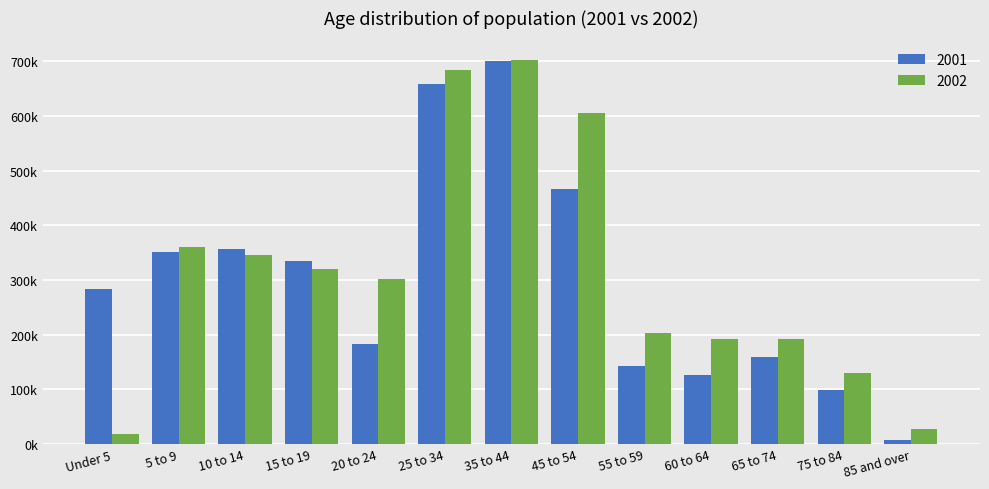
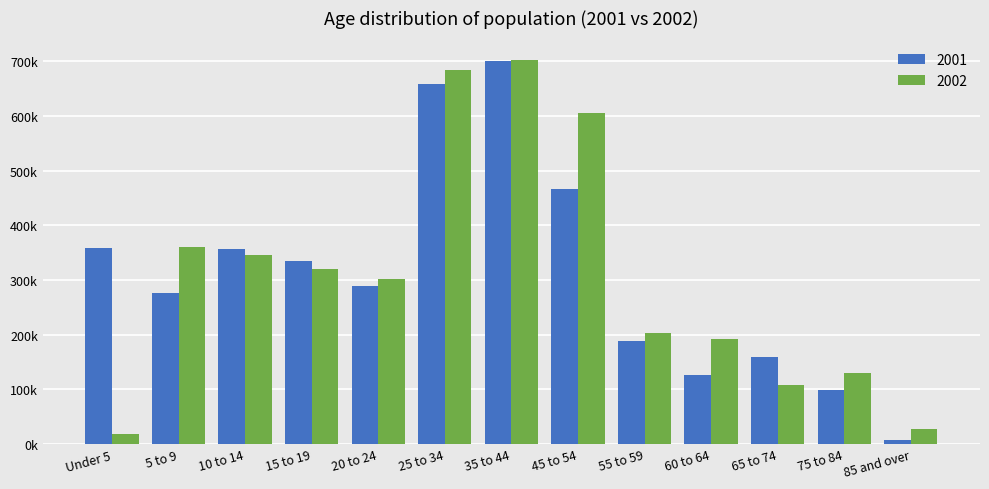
  {
    "2001": {
-     "Under 5": 280000,
-     "5 to 9": 350000,
+     "Under 5": 360000,
+     "5 to 9": 280000,
      "10 to 14": 360000,
      "15 to 19": 330000,
-     "20 to 24": 180000,
+     "20 to 24": 290000,
      "25 to 34": 660000,
      "35 to 44": 700000,
      "45 to 54": 470000,
-     "55 to 59": 140000,
+     "55 to 59": 190000,
      "60 to 64": 130000,
      "65 to 74": 160000,
      "75 to 84": 100000,
      "85 and over": 10000
    },
    "2002": {
      "Under 5": 20000,
      "5 to 9": 360000,
      "10 to 14": 340000,
      "15 to 19": 320000,
      "20 to 24": 300000,
      "25 to 34": 680000,
      "35 to 44": 700000,
      "45 to 54": 610000,
      "55 to 59": 200000,
      "60 to 64": 190000,
-     "65 to 74": 190000,
+     "65 to 74": 110000,
      "75 to 84": 130000,
      "85 and over": 30000
    }
  }
